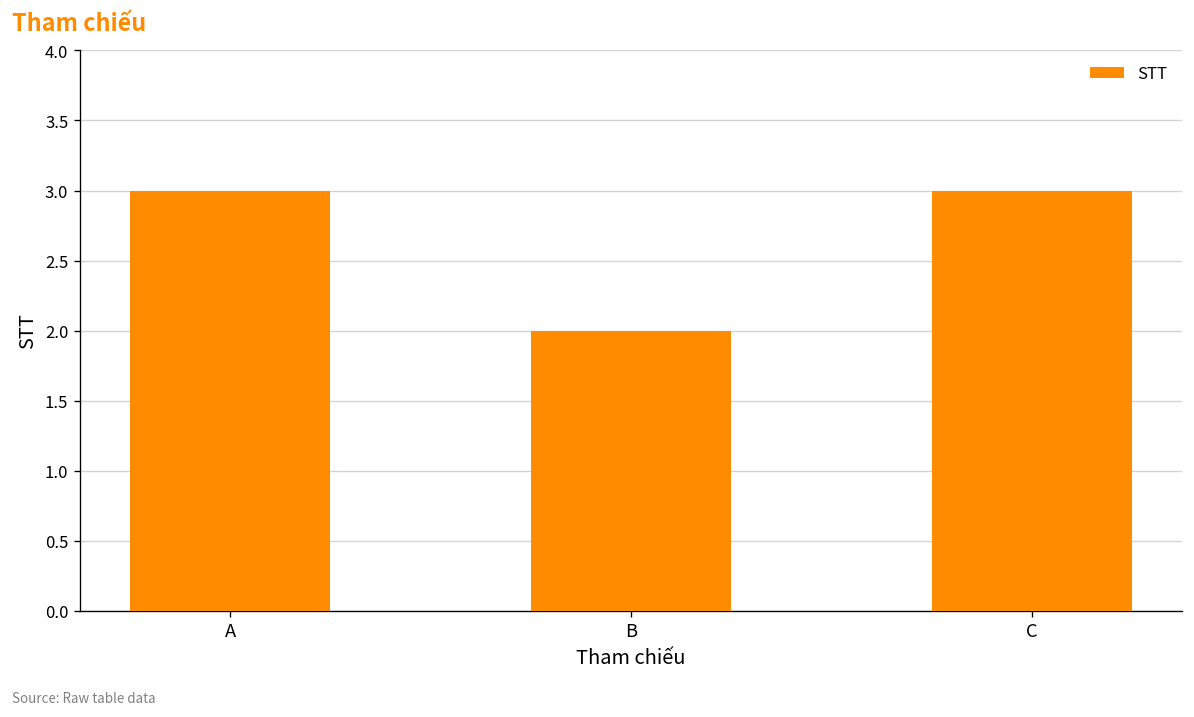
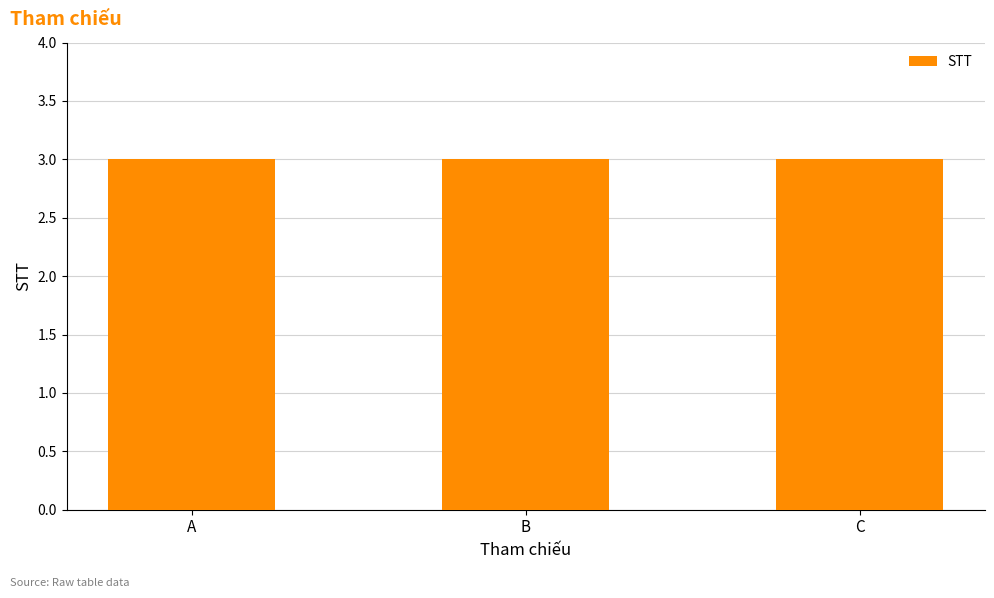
  {
    "A": 3,
-   "B": 2,
+   "B": 3,
    "C": 3
  }
